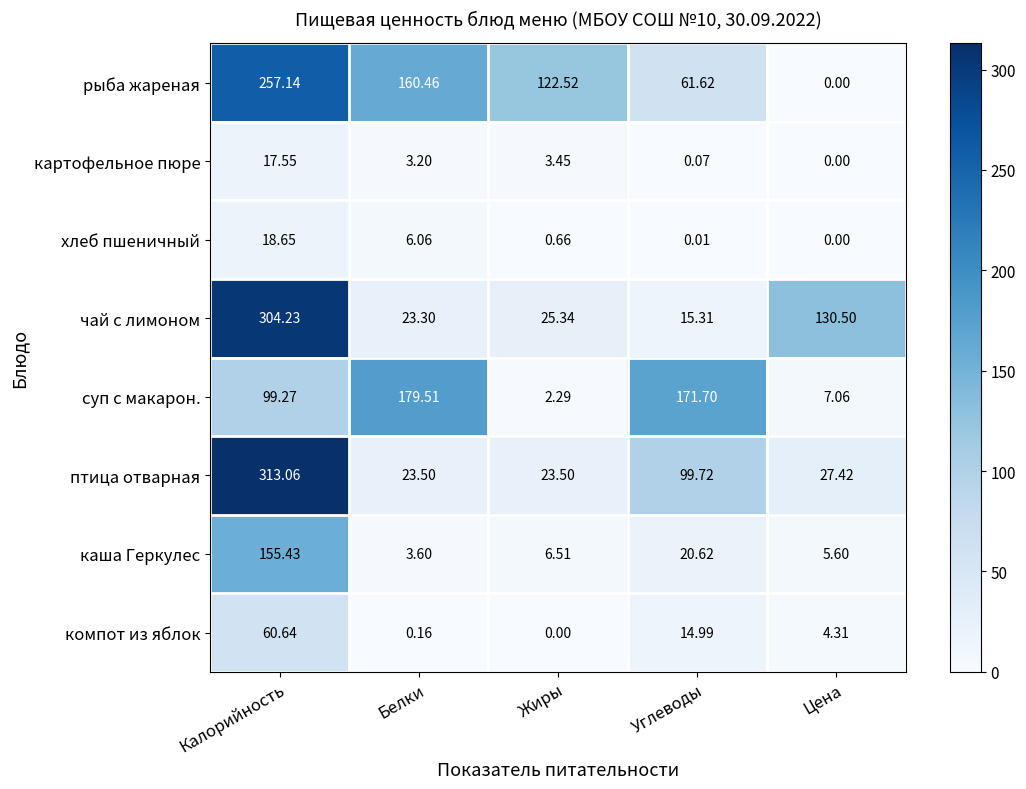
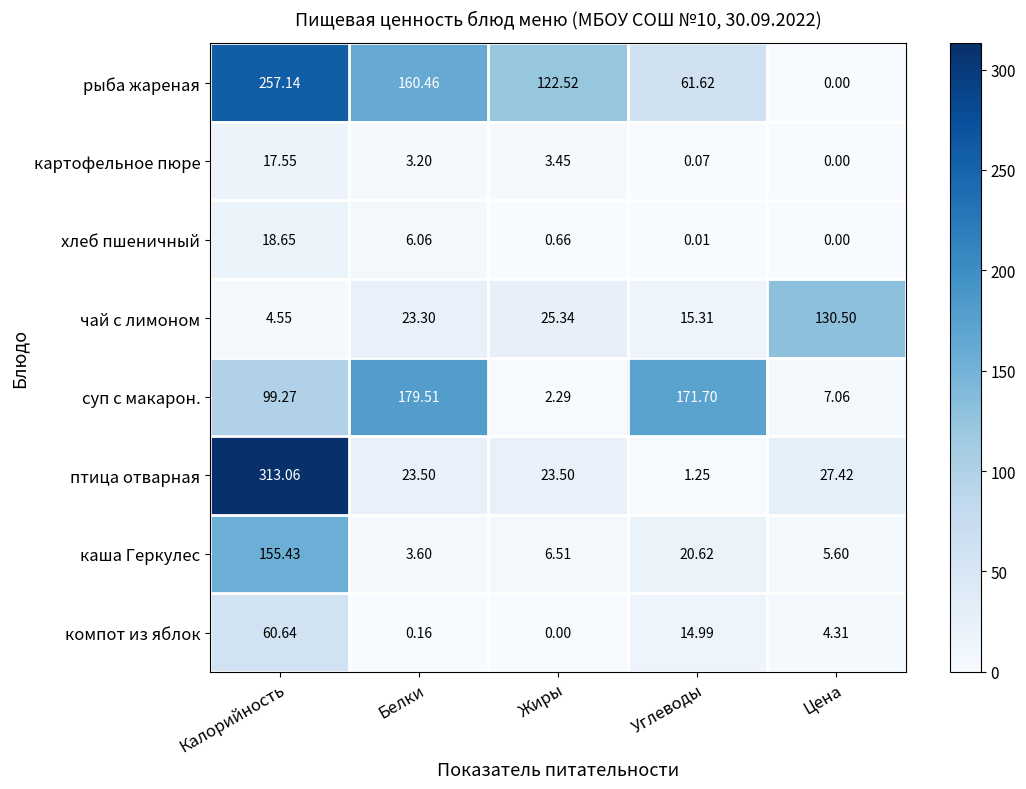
  {
    "рыба жареная": {
      "Калорийность": 257.14,
      "Белки": 160.46,
      "Жиры": 122.52,
      "Углеводы": 61.62,
      "Цена": 0.00
    },
    "картофельное пюре": {
      "Калорийность": 17.55,
      "Белки": 3.20,
      "Жиры": 3.45,
      "Углеводы": 0.07,
      "Цена": 0.00
    },
    "хлеб пшеничный": {
      "Калорийность": 18.65,
      "Белки": 6.06,
      "Жиры": 0.66,
      "Углеводы": 0.01,
      "Цена": 0.00
    },
    "чай с лимоном": {
-     "Калорийность": 304.23,
+     "Калорийность": 4.55,
      "Белки": 23.30,
      "Жиры": 25.34,
      "Углеводы": 15.31,
      "Цена": 130.50
    },
    "суп с макарон.": {
      "Калорийность": 99.27,
      "Белки": 179.51,
      "Жиры": 2.29,
      "Углеводы": 171.70,
      "Цена": 7.06
    },
    "птица отварная": {
      "Калорийность": 313.06,
      "Белки": 23.50,
      "Жиры": 23.50,
-     "Углеводы": 99.72,
+     "Углеводы": 1.25,
      "Цена": 27.42
    },
    "каша Геркулес": {
      "Калорийность": 155.43,
      "Белки": 3.60,
      "Жиры": 6.51,
      "Углеводы": 20.62,
      "Цена": 5.60
    },
    "компот из яблок": {
      "Калорийность": 60.64,
      "Белки": 0.16,
      "Жиры": 0.00,
      "Углеводы": 14.99,
      "Цена": 4.31
    }
  }
